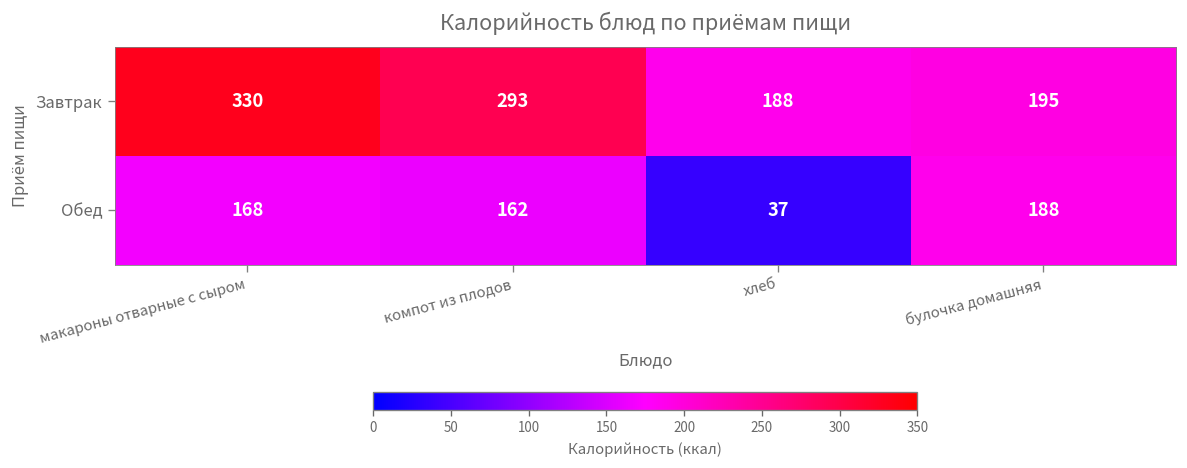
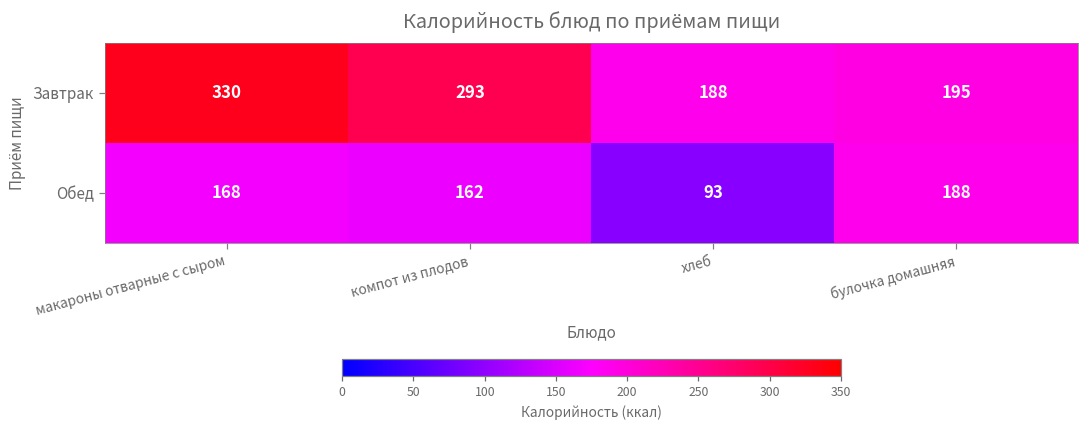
  {
    "Завтрак": {
      "макароны отварные с сыром": 330,
      "компот из плодов": 293,
      "хлеб": 188,
      "булочка домашняя": 195
    },
    "Обед": {
      "макароны отварные с сыром": 168,
      "компот из плодов": 162,
-     "хлеб": 37,
+     "хлеб": 93,
      "булочка домашняя": 188
    }
  }
